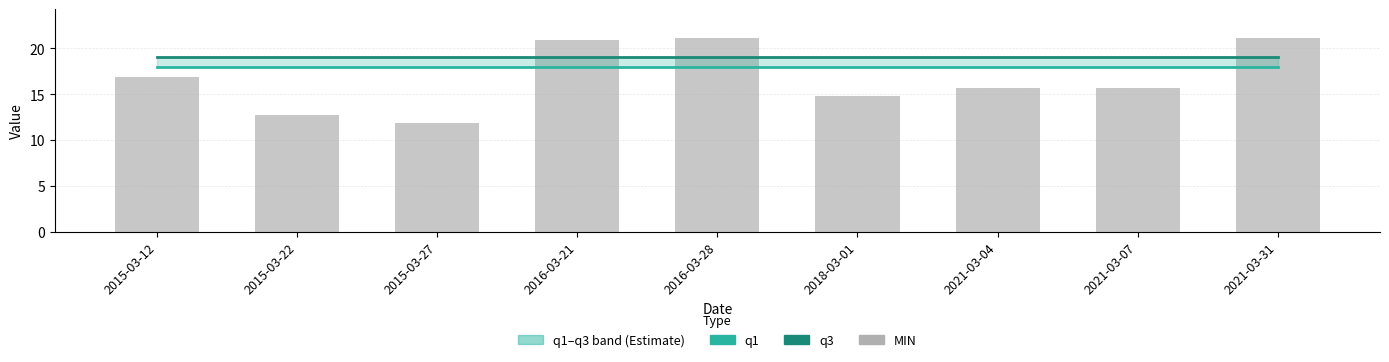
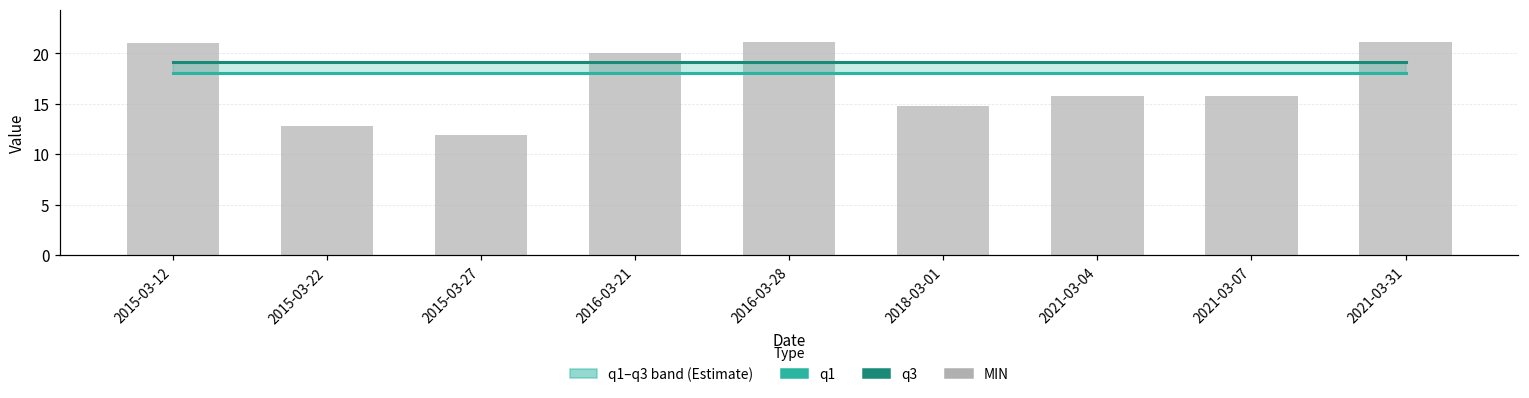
  {
    "MIN": {
-     "2015-03-12": 17,
+     "2015-03-12": 21,
      "2015-03-22": 13,
      "2015-03-27": 12,
-     "2016-03-21": 21,
+     "2016-03-21": 20,
      "2016-03-28": 21,
      "2018-03-01": 15,
      "2021-03-04": 16,
      "2021-03-07": 16,
      "2021-03-31": 21
    }
  }
